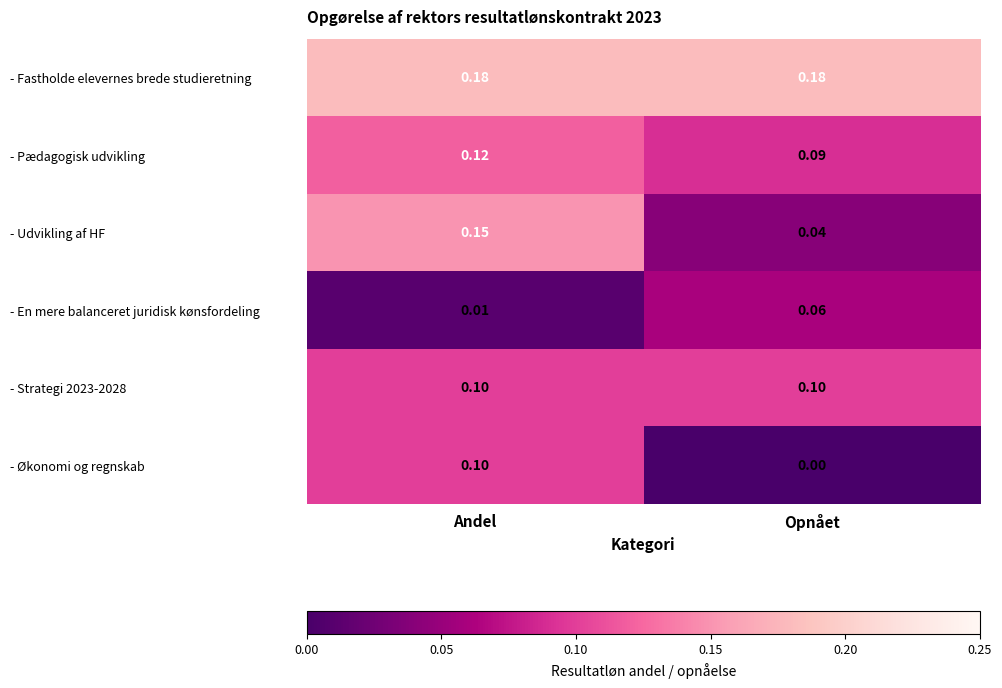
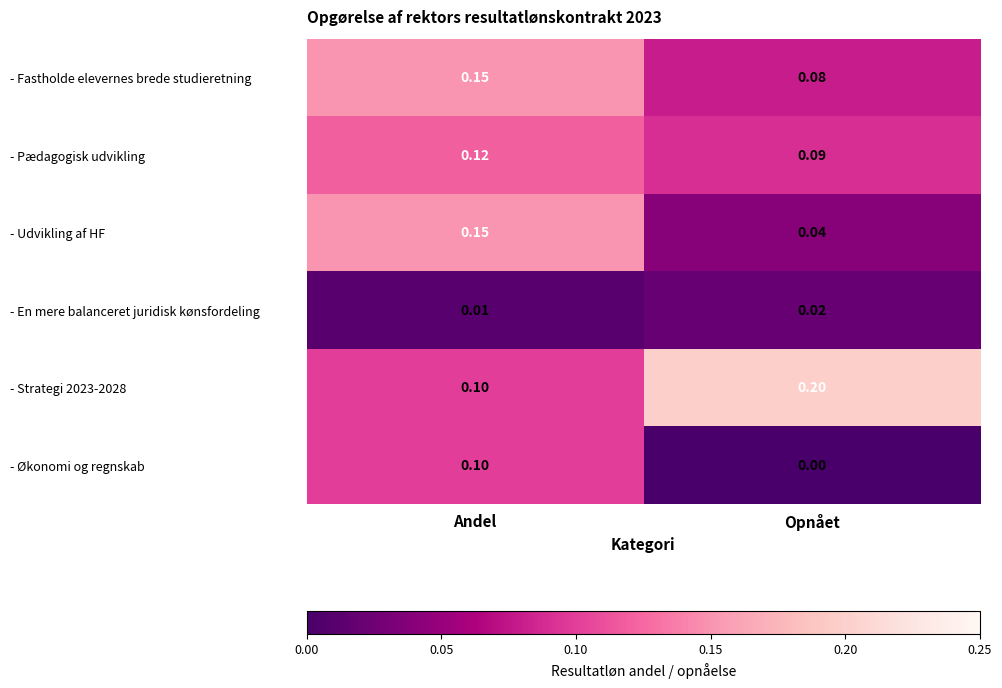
  {
    "- Fastholde elevernes brede studieretning": {
-     "Andel": 0.18,
-     "Opnået": 0.18
+     "Andel": 0.15,
+     "Opnået": 0.08
    },
    "- Pædagogisk udvikling": {
      "Andel": 0.12,
      "Opnået": 0.09
    },
    "- Udvikling af HF": {
      "Andel": 0.15,
      "Opnået": 0.04
    },
    "- En mere balanceret juridisk kønsfordeling": {
      "Andel": 0.01,
-     "Opnået": 0.06
+     "Opnået": 0.02
    },
    "- Strategi 2023-2028": {
      "Andel": 0.10,
-     "Opnået": 0.10
+     "Opnået": 0.20
    },
    "- Økonomi og regnskab": {
      "Andel": 0.10,
      "Opnået": 0.00
    }
  }
